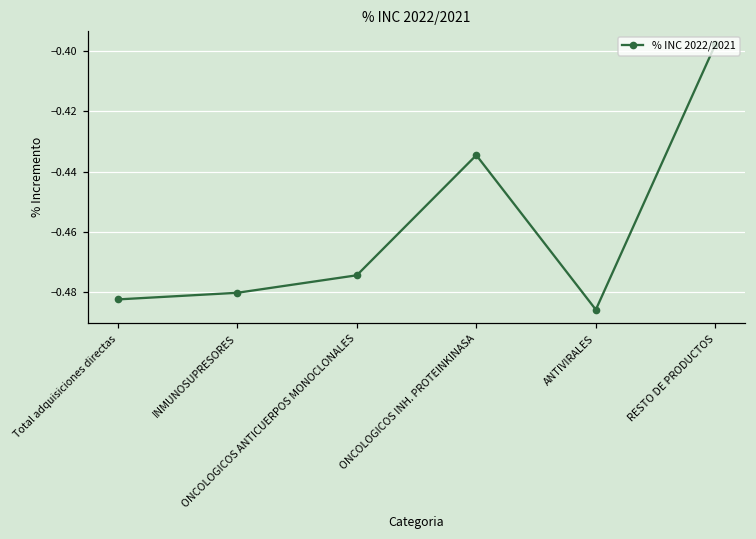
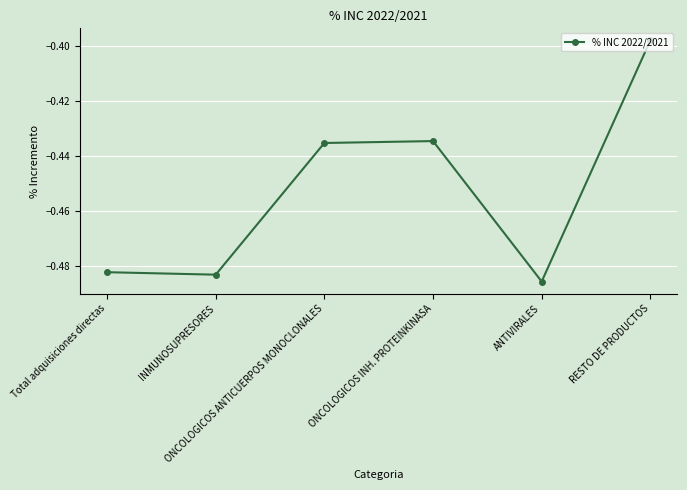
  {
    "Total adquisiciones directas": -0.482,
-   "INMUNOSUPRESORES": -0.480,
-   "ONCOLOGICOS ANTICUERPOS MONOCLONALES": -0.474,
+   "INMUNOSUPRESORES": -0.483,
+   "ONCOLOGICOS ANTICUERPOS MONOCLONALES": -0.435,
    "ONCOLOGICOS INH. PROTEINKINASA": -0.435,
    "ANTIVIRALES": -0.486
  }
